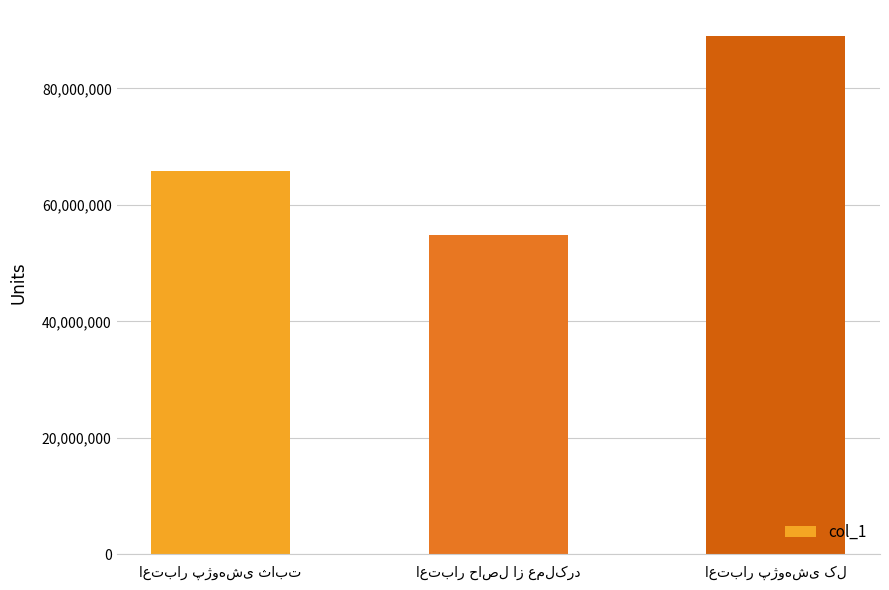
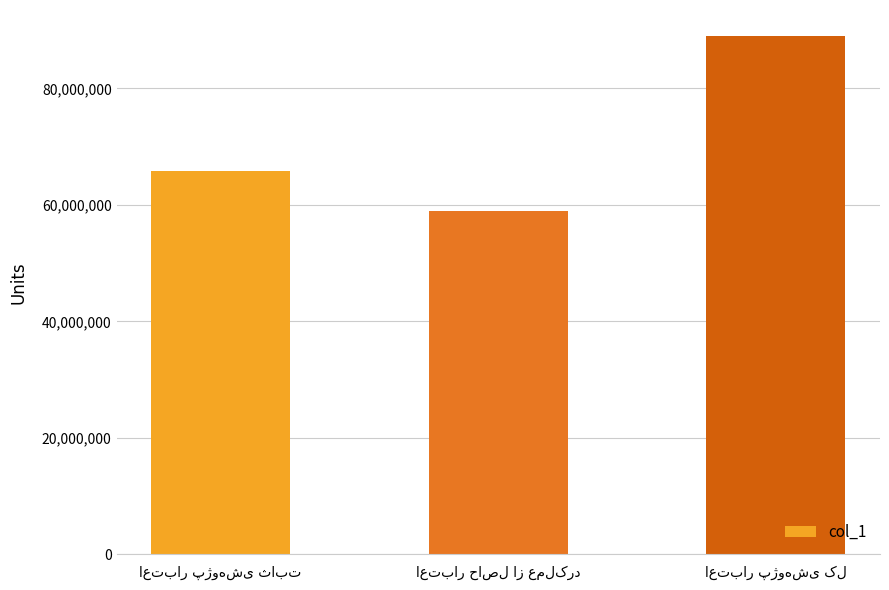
  {
    "اعتبار پژوهشی ثابت": "66,000,000",
-   "اعتبار حاصل از عملکرد": "55,000,000",
+   "اعتبار حاصل از عملکرد": "59,000,000",
    "اعتبار پژوهشی کل": "89,000,000"
  }
